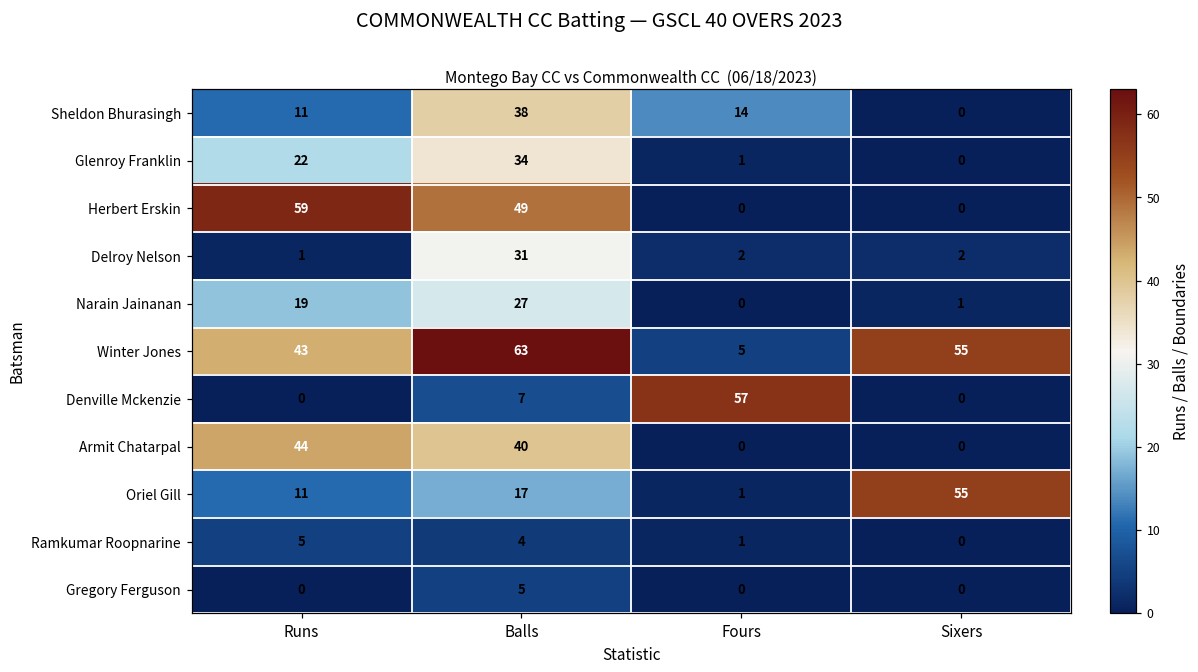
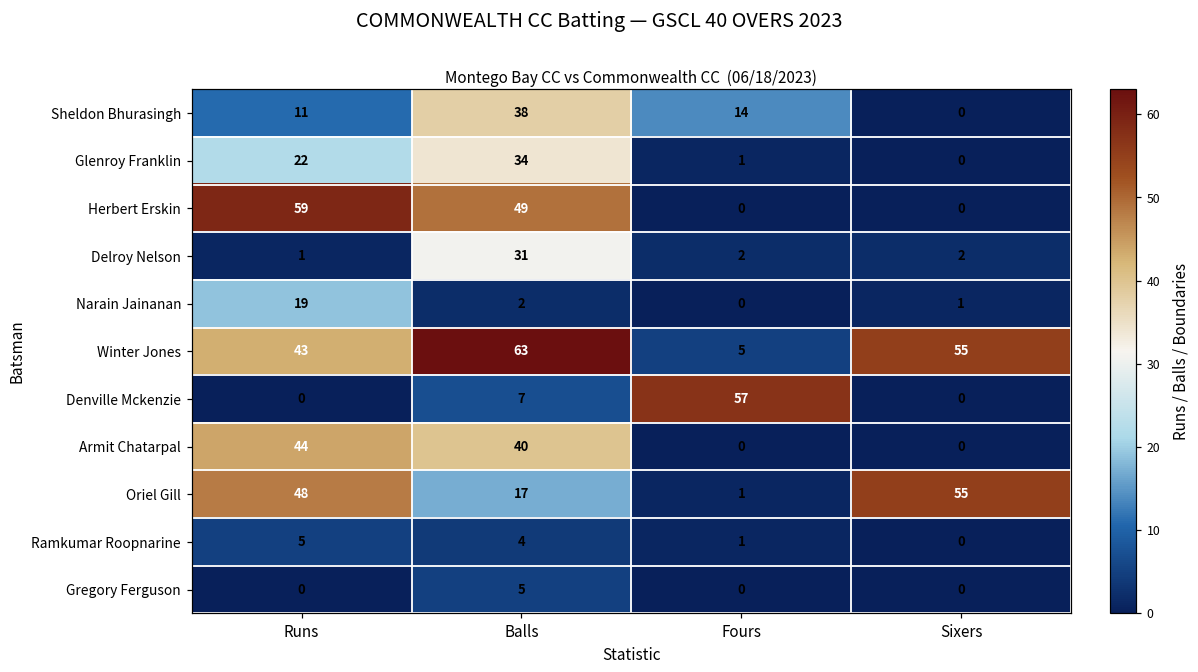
  {
    "Sheldon Bhurasingh": {
      "Runs": 11,
      "Balls": 38,
      "Fours": 14,
      "Sixers": 0
    },
    "Glenroy Franklin": {
      "Runs": 22,
      "Balls": 34,
      "Fours": 1,
      "Sixers": 0
    },
    "Herbert Erskin": {
      "Runs": 59,
      "Balls": 49,
      "Fours": 0,
      "Sixers": 0
    },
    "Delroy Nelson": {
      "Runs": 1,
      "Balls": 31,
      "Fours": 2,
      "Sixers": 2
    },
    "Narain Jainanan": {
      "Runs": 19,
-     "Balls": 27,
+     "Balls": 2,
      "Fours": 0,
      "Sixers": 1
    },
    "Winter Jones": {
      "Runs": 43,
      "Balls": 63,
      "Fours": 5,
      "Sixers": 55
    },
    "Denville Mckenzie": {
      "Runs": 0,
      "Balls": 7,
      "Fours": 57,
      "Sixers": 0
    },
    "Armit Chatarpal": {
      "Runs": 44,
      "Balls": 40,
      "Fours": 0,
      "Sixers": 0
    },
    "Oriel Gill": {
-     "Runs": 11,
+     "Runs": 48,
      "Balls": 17,
      "Fours": 1,
      "Sixers": 55
    },
    "Ramkumar Roopnarine": {
      "Runs": 5,
      "Balls": 4,
      "Fours": 1,
      "Sixers": 0
    },
    "Gregory Ferguson": {
      "Runs": 0,
      "Balls": 5,
      "Fours": 0,
      "Sixers": 0
    }
  }
